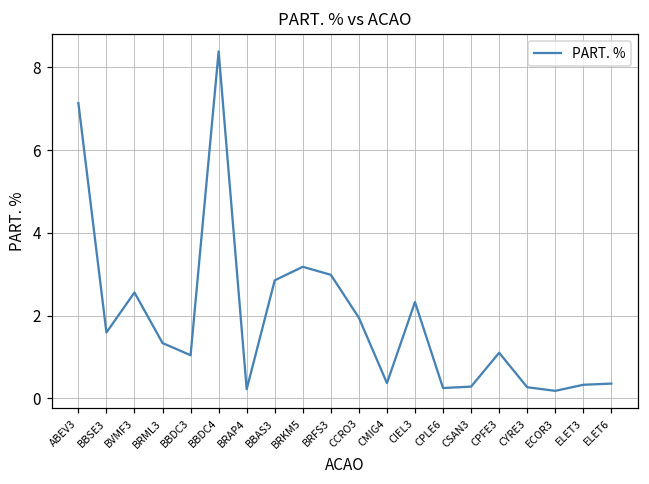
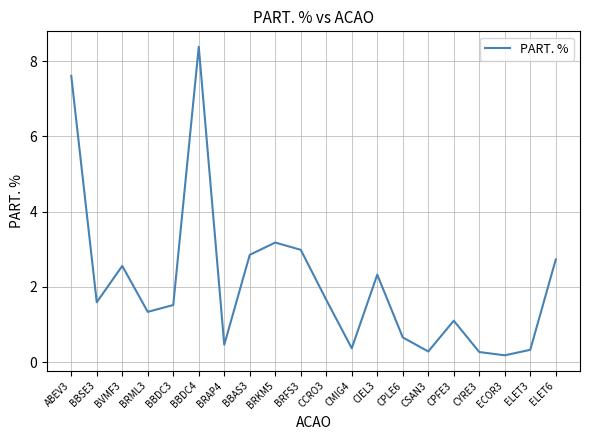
  {
-   "ABEV3": 7.1,
+   "ABEV3": 7.6,
    "BBSE3": 1.6,
    "BVMF3": 2.6,
    "BRML3": 1.3,
-   "BBDC3": 1.0,
+   "BBDC3": 1.5,
    "BBDC4": 8.4,
-   "BRAP4": 0.2,
+   "BRAP4": 0.5,
    "BBAS3": 2.9,
    "BRKM5": 3.2,
    "BRFS3": 3.0,
-   "CCRO3": 1.9,
+   "CCRO3": 1.7,
    "CMIG4": 0.4,
    "CIEL3": 2.3,
-   "CPLE6": 0.2,
+   "CPLE6": 0.7,
    "CSAN3": 0.3,
    "CPFE3": 1.1,
    "CYRE3": 0.3,
    "ECOR3": 0.2,
    "ELET3": 0.3,
-   "ELET6": 0.4
+   "ELET6": 2.7
  }
